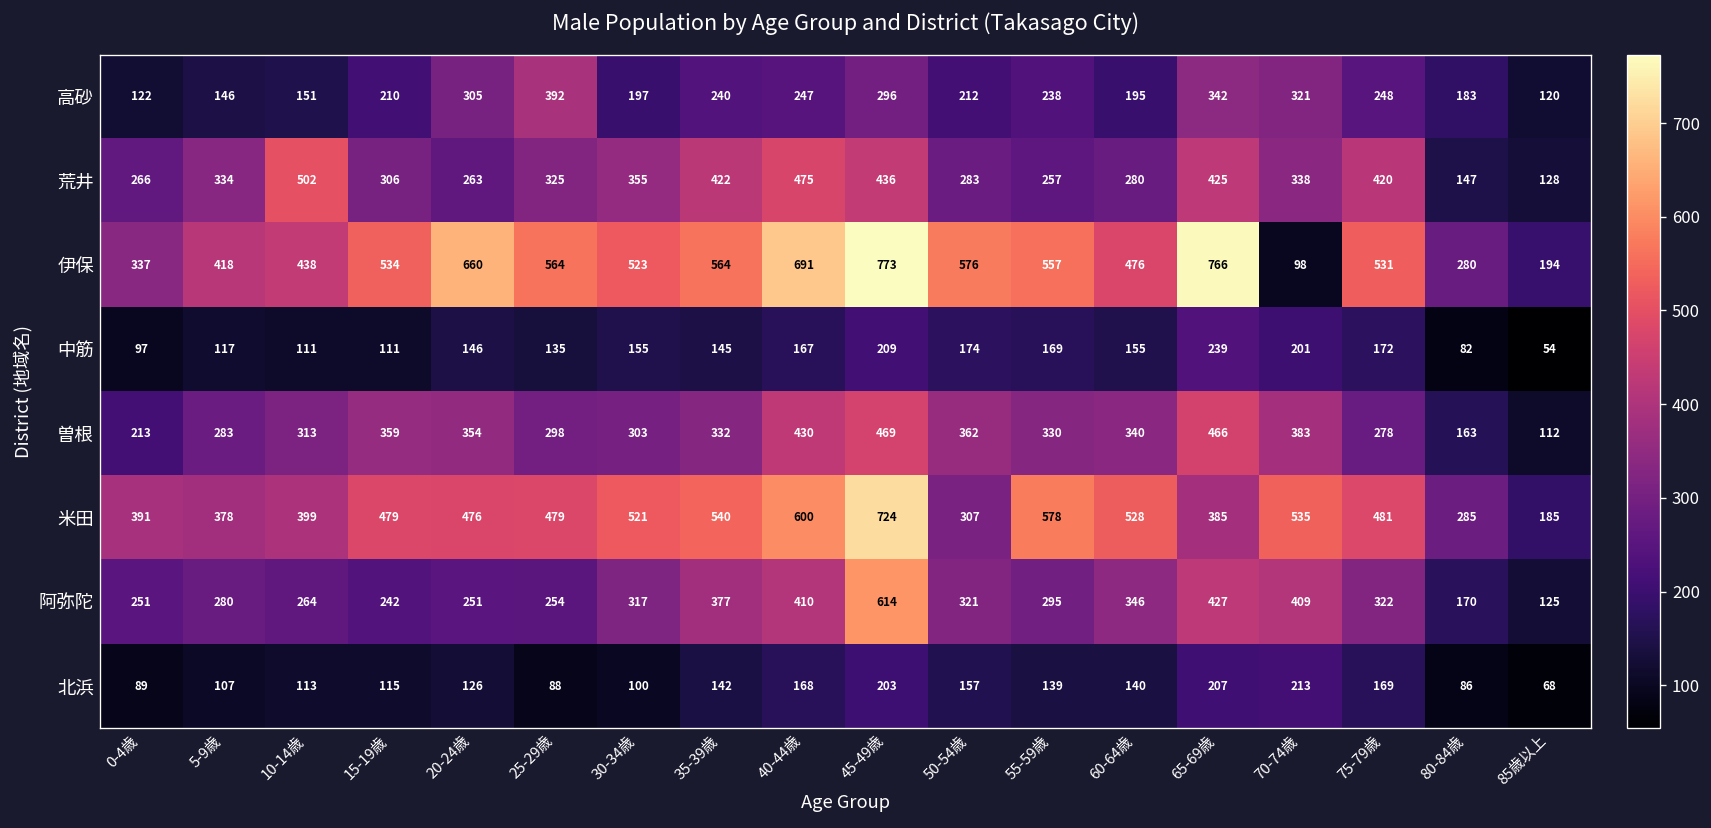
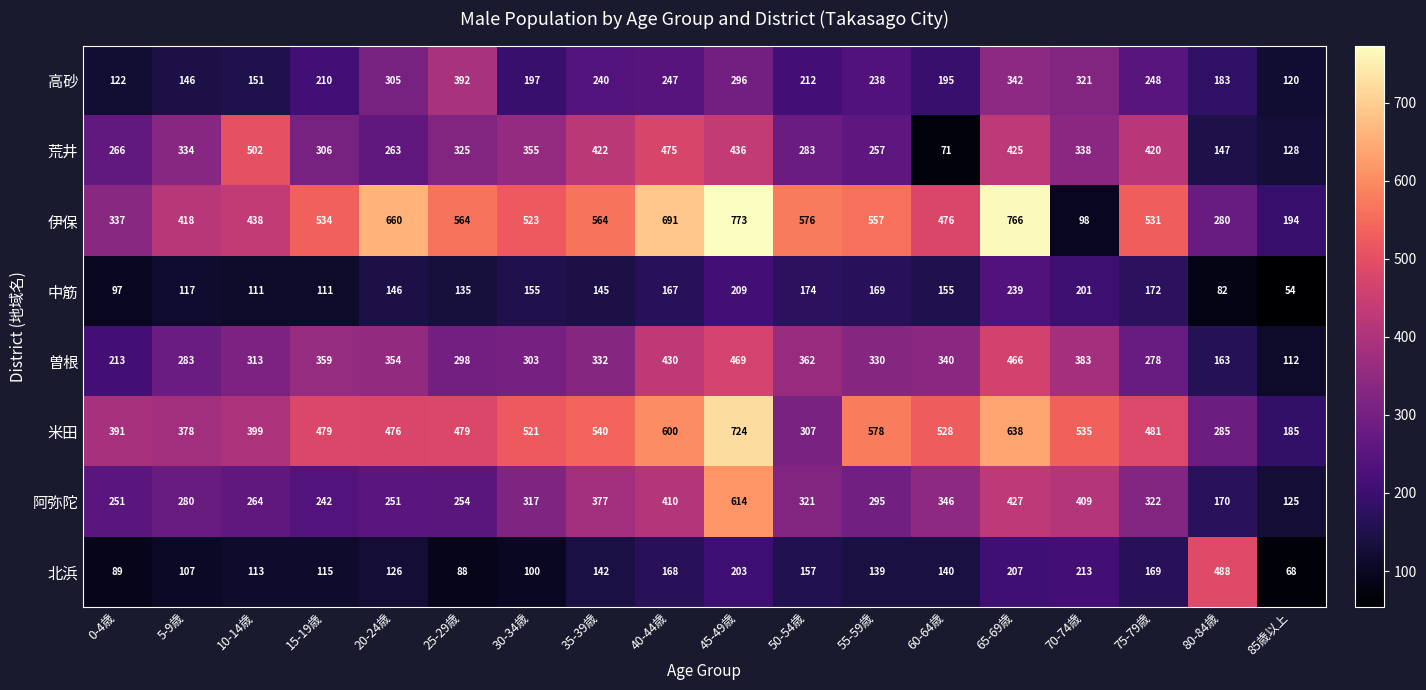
  {
    "高砂": {
      "0-4歳": 122,
      "5-9歳": 146,
      "10-14歳": 151,
      "15-19歳": 210,
      "20-24歳": 305,
      "25-29歳": 392,
      "30-34歳": 197,
      "35-39歳": 240,
      "40-44歳": 247,
      "45-49歳": 296,
      "50-54歳": 212,
      "55-59歳": 238,
      "60-64歳": 195,
      "65-69歳": 342,
      "70-74歳": 321,
      "75-79歳": 248,
      "80-84歳": 183,
      "85歳以上": 120
    },
    "荒井": {
      "0-4歳": 266,
      "5-9歳": 334,
      "10-14歳": 502,
      "15-19歳": 306,
      "20-24歳": 263,
      "25-29歳": 325,
      "30-34歳": 355,
      "35-39歳": 422,
      "40-44歳": 475,
      "45-49歳": 436,
      "50-54歳": 283,
      "55-59歳": 257,
-     "60-64歳": 280,
+     "60-64歳": 71,
      "65-69歳": 425,
      "70-74歳": 338,
      "75-79歳": 420,
      "80-84歳": 147,
      "85歳以上": 128
    },
    "伊保": {
      "0-4歳": 337,
      "5-9歳": 418,
      "10-14歳": 438,
      "15-19歳": 534,
      "20-24歳": 660,
      "25-29歳": 564,
      "30-34歳": 523,
      "35-39歳": 564,
      "40-44歳": 691,
      "45-49歳": 773,
      "50-54歳": 576,
      "55-59歳": 557,
      "60-64歳": 476,
      "65-69歳": 766,
      "70-74歳": 98,
      "75-79歳": 531,
      "80-84歳": 280,
      "85歳以上": 194
    },
    "中筋": {
      "0-4歳": 97,
      "5-9歳": 117,
      "10-14歳": 111,
      "15-19歳": 111,
      "20-24歳": 146,
      "25-29歳": 135,
      "30-34歳": 155,
      "35-39歳": 145,
      "40-44歳": 167,
      "45-49歳": 209,
      "50-54歳": 174,
      "55-59歳": 169,
      "60-64歳": 155,
      "65-69歳": 239,
      "70-74歳": 201,
      "75-79歳": 172,
      "80-84歳": 82,
      "85歳以上": 54
    },
    "曽根": {
      "0-4歳": 213,
      "5-9歳": 283,
      "10-14歳": 313,
      "15-19歳": 359,
      "20-24歳": 354,
      "25-29歳": 298,
      "30-34歳": 303,
      "35-39歳": 332,
      "40-44歳": 430,
      "45-49歳": 469,
      "50-54歳": 362,
      "55-59歳": 330,
      "60-64歳": 340,
      "65-69歳": 466,
      "70-74歳": 383,
      "75-79歳": 278,
      "80-84歳": 163,
      "85歳以上": 112
    },
    "米田": {
      "0-4歳": 391,
      "5-9歳": 378,
      "10-14歳": 399,
      "15-19歳": 479,
      "20-24歳": 476,
      "25-29歳": 479,
      "30-34歳": 521,
      "35-39歳": 540,
      "40-44歳": 600,
      "45-49歳": 724,
      "50-54歳": 307,
      "55-59歳": 578,
      "60-64歳": 528,
-     "65-69歳": 385,
+     "65-69歳": 638,
      "70-74歳": 535,
      "75-79歳": 481,
      "80-84歳": 285,
      "85歳以上": 185
    },
    "阿弥陀": {
      "0-4歳": 251,
      "5-9歳": 280,
      "10-14歳": 264,
      "15-19歳": 242,
      "20-24歳": 251,
      "25-29歳": 254,
      "30-34歳": 317,
      "35-39歳": 377,
      "40-44歳": 410,
      "45-49歳": 614,
      "50-54歳": 321,
      "55-59歳": 295,
      "60-64歳": 346,
      "65-69歳": 427,
      "70-74歳": 409,
      "75-79歳": 322,
      "80-84歳": 170,
      "85歳以上": 125
    },
    "北浜": {
      "0-4歳": 89,
      "5-9歳": 107,
      "10-14歳": 113,
      "15-19歳": 115,
      "20-24歳": 126,
      "25-29歳": 88,
      "30-34歳": 100,
      "35-39歳": 142,
      "40-44歳": 168,
      "45-49歳": 203,
      "50-54歳": 157,
      "55-59歳": 139,
      "60-64歳": 140,
      "65-69歳": 207,
      "70-74歳": 213,
      "75-79歳": 169,
-     "80-84歳": 86,
+     "80-84歳": 488,
      "85歳以上": 68
    }
  }
